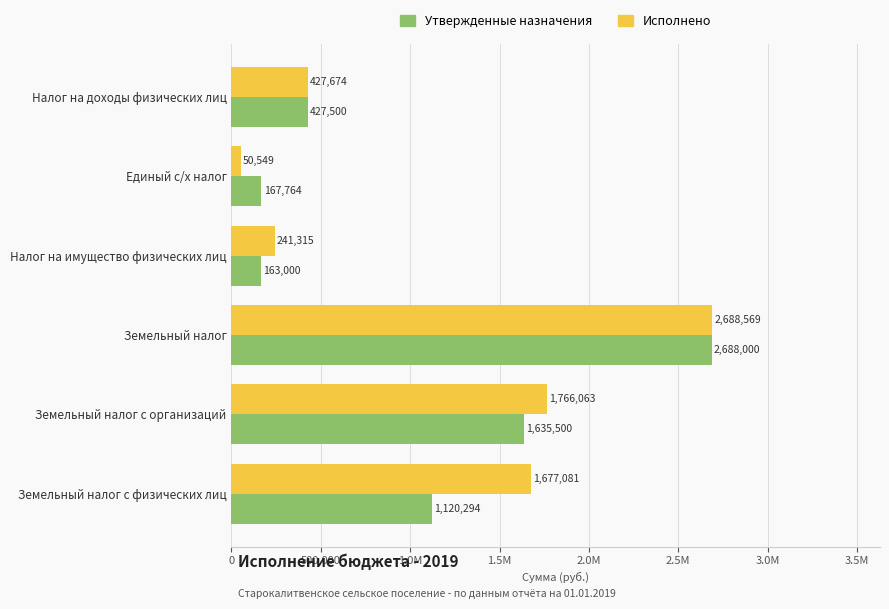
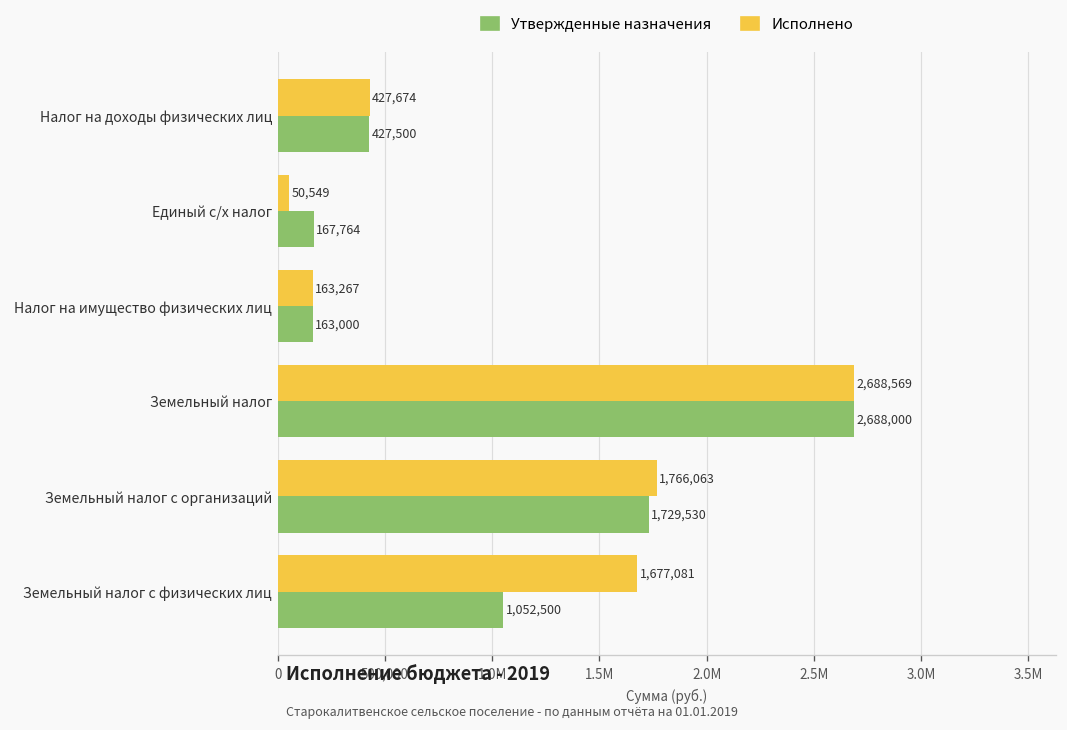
  {
    "Утвержденные назначения": {
      "Налог на доходы физических лиц": "427,500",
      "Единый с/х налог": "167,764",
      "Налог на имущество физических лиц": "163,000",
      "Земельный налог": "2,688,000",
-     "Земельный налог с организаций": "1,635,500",
-     "Земельный налог с физических лиц": "1,120,294"
+     "Земельный налог с организаций": "1,729,530",
+     "Земельный налог с физических лиц": "1,052,500"
    },
    "Исполнено": {
      "Налог на доходы физических лиц": "427,674",
      "Единый с/х налог": "50,549",
-     "Налог на имущество физических лиц": "241,315",
+     "Налог на имущество физических лиц": "163,267",
      "Земельный налог": "2,688,569",
      "Земельный налог с организаций": "1,766,063",
      "Земельный налог с физических лиц": "1,677,081"
    }
  }
